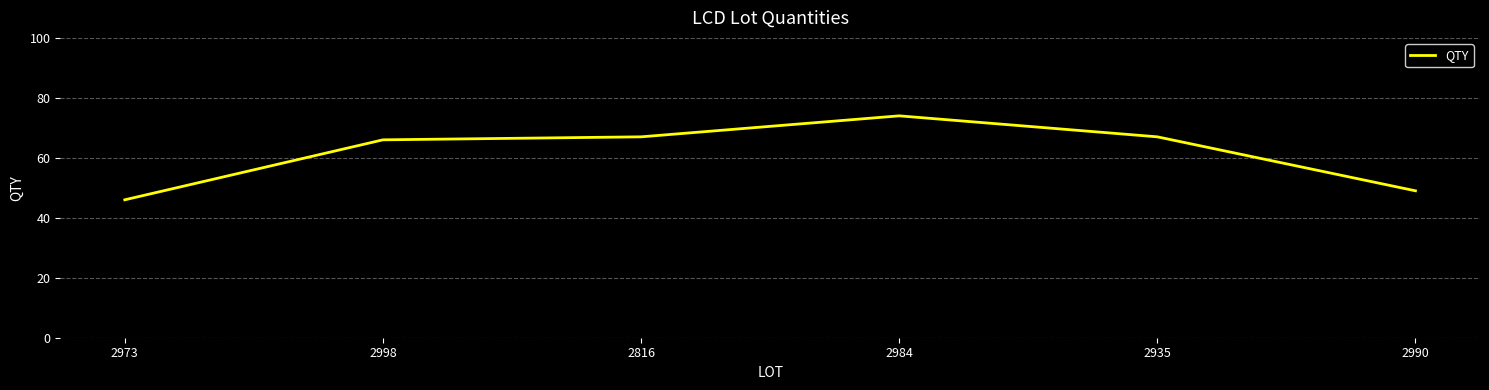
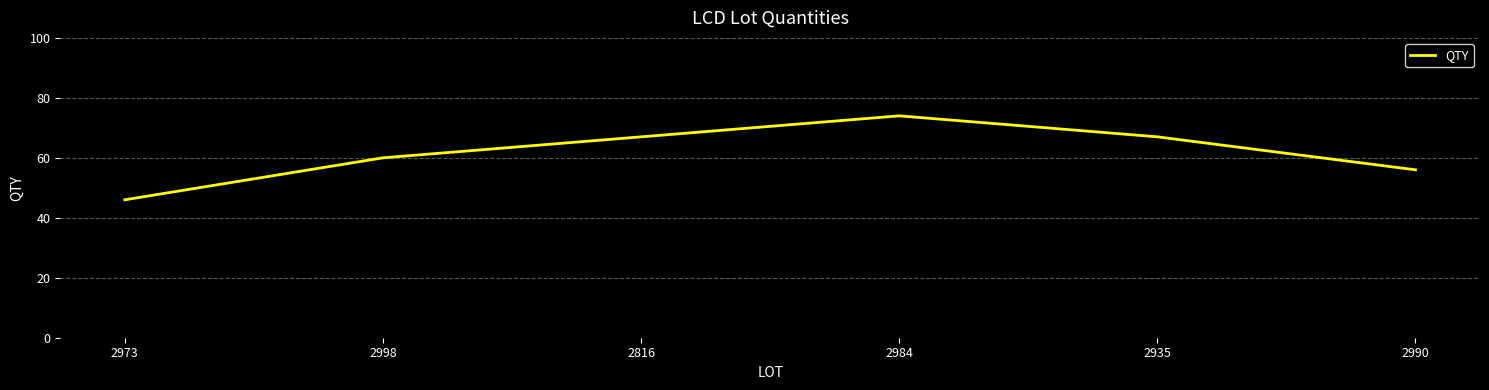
  {
    "2973": 46,
-   "2998": 66,
+   "2998": 60,
    "2816": 67,
    "2984": 74,
    "2935": 67,
-   "2990": 49
+   "2990": 56
  }
